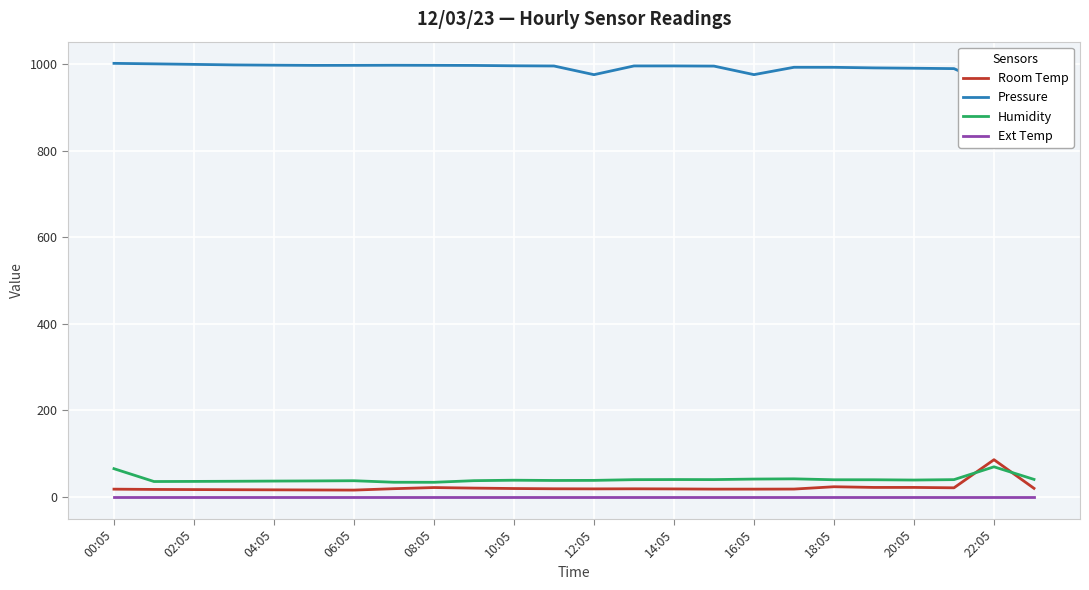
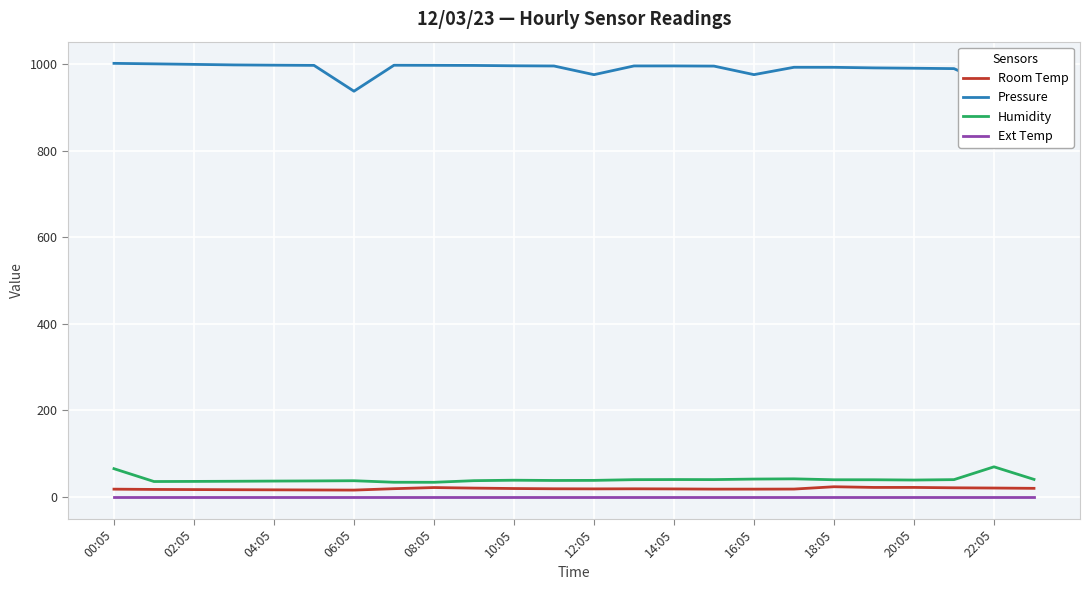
  {
    "Room Temp": {
      "00:05": 20,
      "02:05": 20,
      "04:05": 20,
      "06:05": 20,
      "08:05": 20,
      "10:05": 20,
      "12:05": 20,
      "14:05": 20,
      "16:05": 20,
      "18:05": 20,
      "20:05": 20,
-     "22:05": 90
+     "22:05": 20
    },
    "Pressure": {
      "00:05": 1000,
      "02:05": 1000,
      "04:05": 1000,
-     "06:05": 1000,
+     "06:05": 940,
      "08:05": 1000,
      "10:05": 1000,
      "12:05": 980,
      "14:05": 1000,
      "16:05": 980,
      "18:05": 990,
      "20:05": 990
    },
    "Humidity": {
      "00:05": 70,
      "02:05": 40,
      "04:05": 40,
      "06:05": 40,
      "08:05": 30,
      "10:05": 40,
      "12:05": 40,
      "14:05": 40,
      "16:05": 40,
      "18:05": 40,
      "20:05": 40,
      "22:05": 70
    },
    "Ext Temp": {
      "00:05": 0,
      "02:05": 0,
      "04:05": 0,
      "06:05": 0,
      "08:05": 0,
      "10:05": 0,
      "12:05": 0,
      "14:05": 0,
      "16:05": 0,
      "18:05": 0,
      "20:05": 0,
      "22:05": 0
    }
  }
